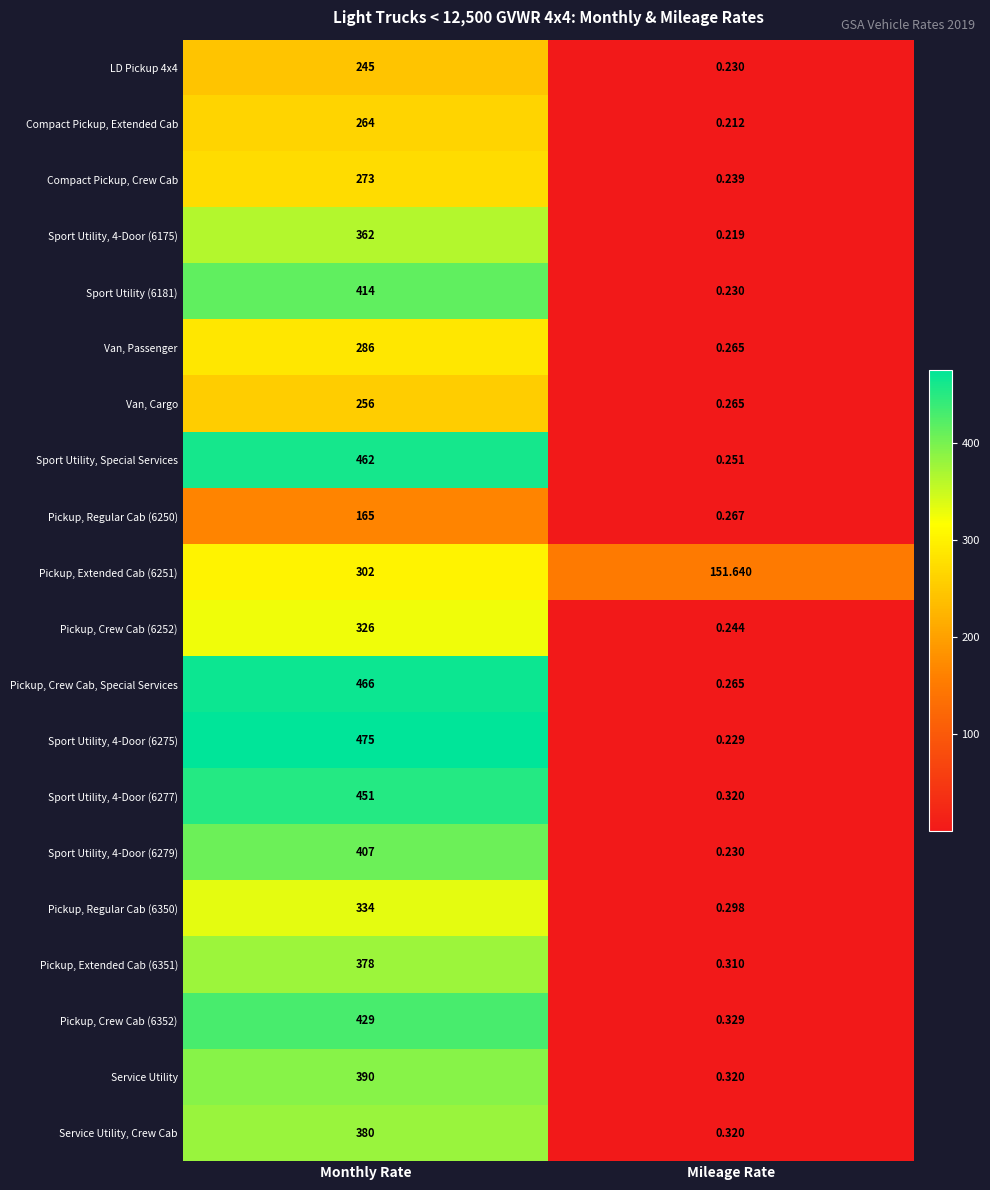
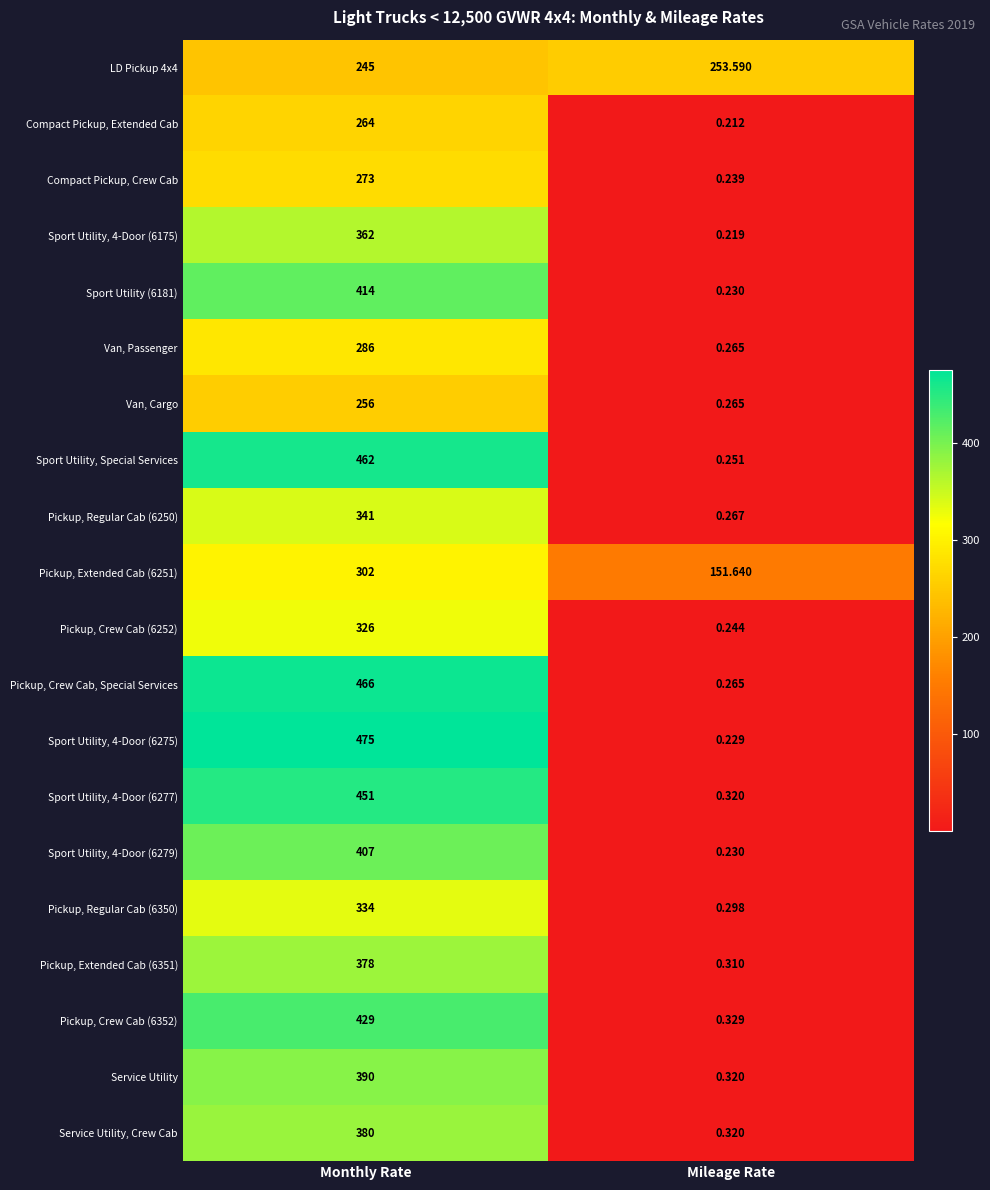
  {
    "LD Pickup 4x4": {
      "Monthly Rate": 245,
-     "Mileage Rate": 0.230
+     "Mileage Rate": 253.590
    },
    "Compact Pickup, Extended Cab": {
      "Monthly Rate": 264,
      "Mileage Rate": 0.212
    },
    "Compact Pickup, Crew Cab": {
      "Monthly Rate": 273,
      "Mileage Rate": 0.239
    },
    "Sport Utility, 4-Door (6175)": {
      "Monthly Rate": 362,
      "Mileage Rate": 0.219
    },
    "Sport Utility (6181)": {
      "Monthly Rate": 414,
      "Mileage Rate": 0.230
    },
    "Van, Passenger": {
      "Monthly Rate": 286,
      "Mileage Rate": 0.265
    },
    "Van, Cargo": {
      "Monthly Rate": 256,
      "Mileage Rate": 0.265
    },
    "Sport Utility, Special Services": {
      "Monthly Rate": 462,
      "Mileage Rate": 0.251
    },
    "Pickup, Regular Cab (6250)": {
-     "Monthly Rate": 165,
+     "Monthly Rate": 341,
      "Mileage Rate": 0.267
    },
    "Pickup, Extended Cab (6251)": {
      "Monthly Rate": 302,
      "Mileage Rate": 151.640
    },
    "Pickup, Crew Cab (6252)": {
      "Monthly Rate": 326,
      "Mileage Rate": 0.244
    },
    "Pickup, Crew Cab, Special Services": {
      "Monthly Rate": 466,
      "Mileage Rate": 0.265
    },
    "Sport Utility, 4-Door (6275)": {
      "Monthly Rate": 475,
      "Mileage Rate": 0.229
    },
    "Sport Utility, 4-Door (6277)": {
      "Monthly Rate": 451,
      "Mileage Rate": 0.320
    },
    "Sport Utility, 4-Door (6279)": {
      "Monthly Rate": 407,
      "Mileage Rate": 0.230
    },
    "Pickup, Regular Cab (6350)": {
      "Monthly Rate": 334,
      "Mileage Rate": 0.298
    },
    "Pickup, Extended Cab (6351)": {
      "Monthly Rate": 378,
      "Mileage Rate": 0.310
    },
    "Pickup, Crew Cab (6352)": {
      "Monthly Rate": 429,
      "Mileage Rate": 0.329
    },
    "Service Utility": {
      "Monthly Rate": 390,
      "Mileage Rate": 0.320
    },
    "Service Utility, Crew Cab": {
      "Monthly Rate": 380,
      "Mileage Rate": 0.320
    }
  }
